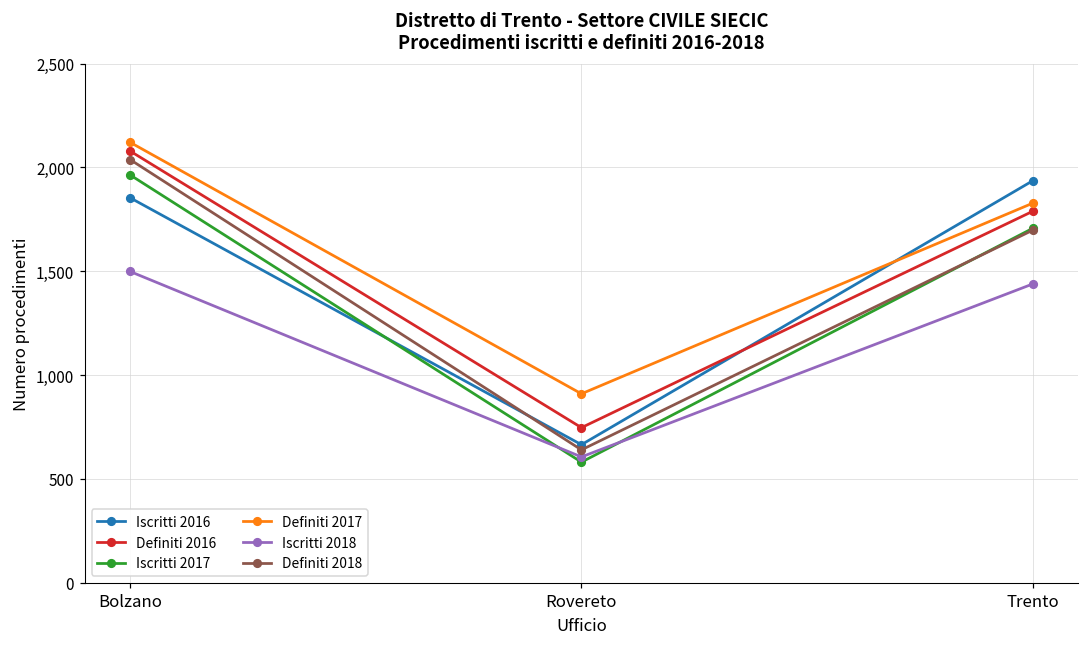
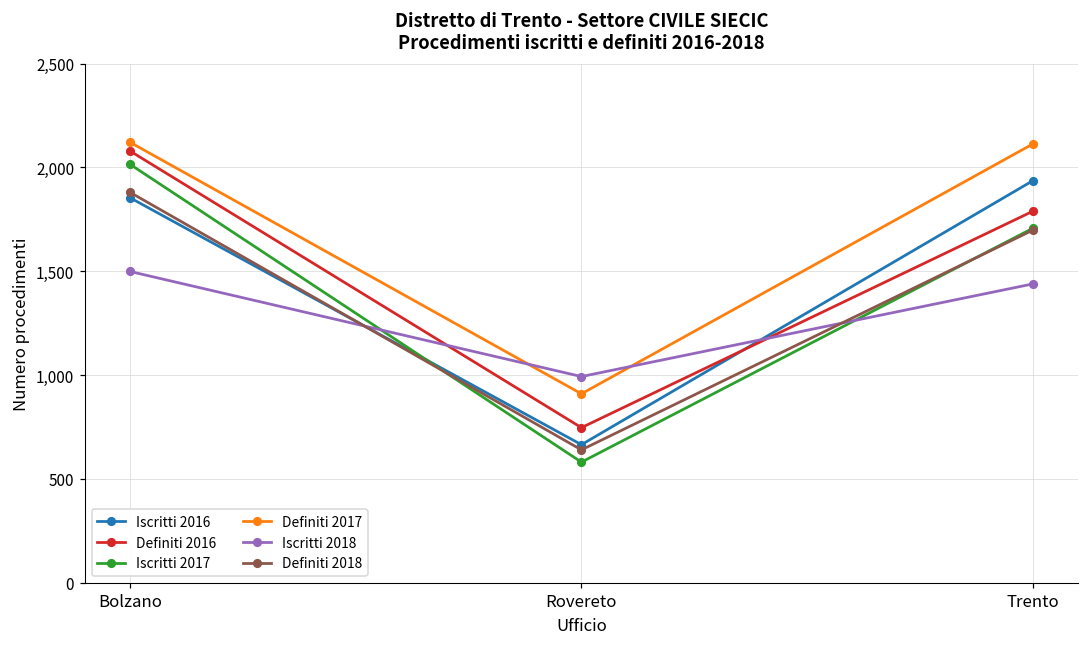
  {
    "Iscritti 2016": {
      "Bolzano": "1,850",
      "Rovereto": "670",
      "Trento": "1,940"
    },
    "Definiti 2016": {
      "Bolzano": "2,080",
      "Rovereto": "750",
      "Trento": "1,790"
    },
    "Iscritti 2017": {
-     "Bolzano": "1,960",
+     "Bolzano": "2,020",
      "Rovereto": "580"
    },
    "Definiti 2017": {
      "Bolzano": "2,120",
      "Rovereto": "910",
-     "Trento": "1,830"
+     "Trento": "2,110"
    },
    "Iscritti 2018": {
      "Bolzano": "1,500",
-     "Rovereto": "610",
+     "Rovereto": "990",
      "Trento": "1,440"
    },
    "Definiti 2018": {
-     "Bolzano": "2,040",
+     "Bolzano": "1,880",
      "Rovereto": "640"
    }
  }
